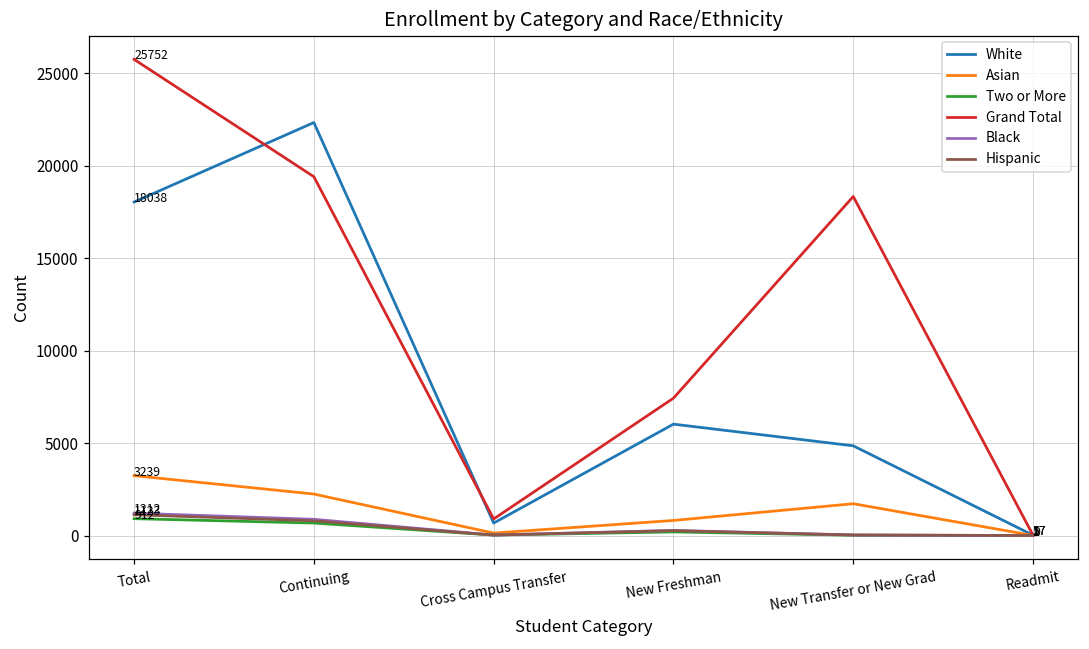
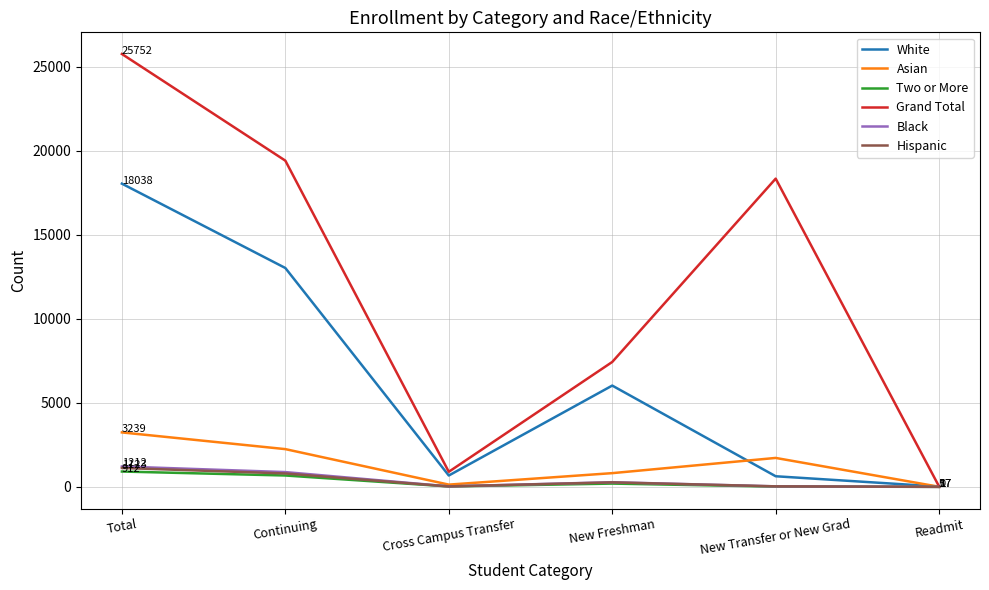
  {
    "White": {
-     "Continuing": 22300,
+     "Continuing": 13000,
      "Cross Campus Transfer": 700,
      "New Freshman": 6000,
-     "New Transfer or New Grad": 4900
+     "New Transfer or New Grad": 600
    },
    "Asian": {
      "Total": 3239
    },
    "Grand Total": {
      "Total": 25752
    }
  }
